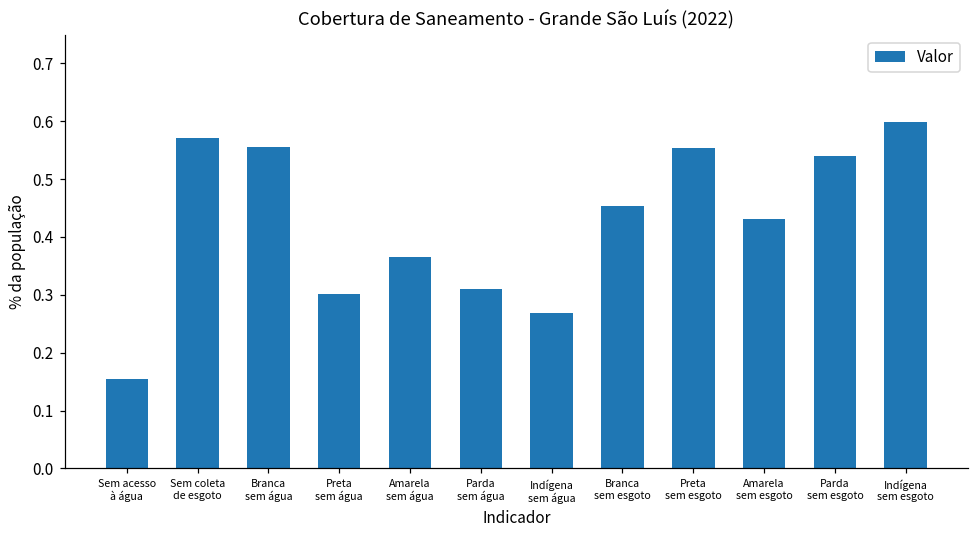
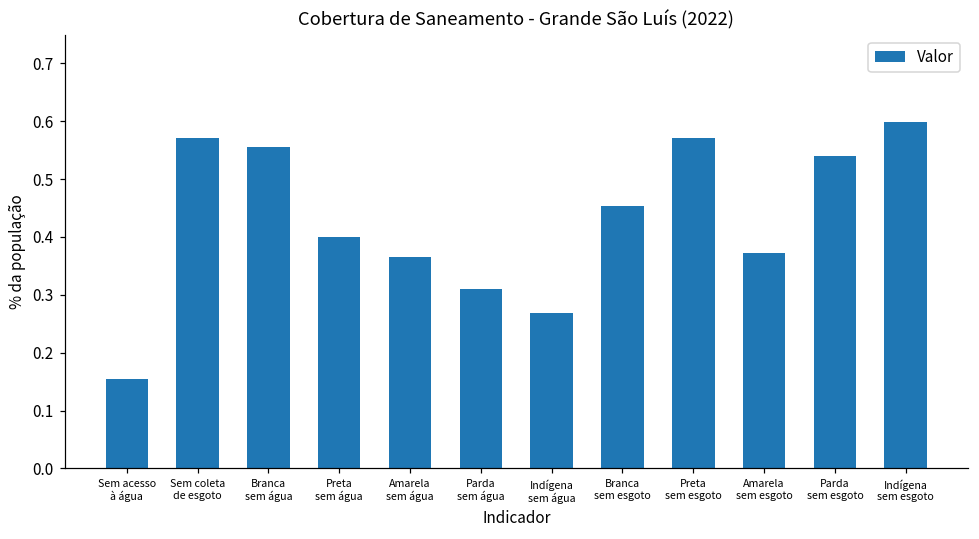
  {
    "Sem acesso à água": 0.16,
    "Sem coleta de esgoto": 0.57,
    "Branca sem água": 0.56,
-   "Preta sem água": 0.30,
+   "Preta sem água": 0.40,
    "Amarela sem água": 0.37,
    "Parda sem água": 0.31,
    "Indígena sem água": 0.27,
    "Branca sem esgoto": 0.45,
-   "Preta sem esgoto": 0.55,
-   "Amarela sem esgoto": 0.43,
+   "Preta sem esgoto": 0.57,
+   "Amarela sem esgoto": 0.37,
    "Parda sem esgoto": 0.54,
    "Indígena sem esgoto": 0.60
  }
